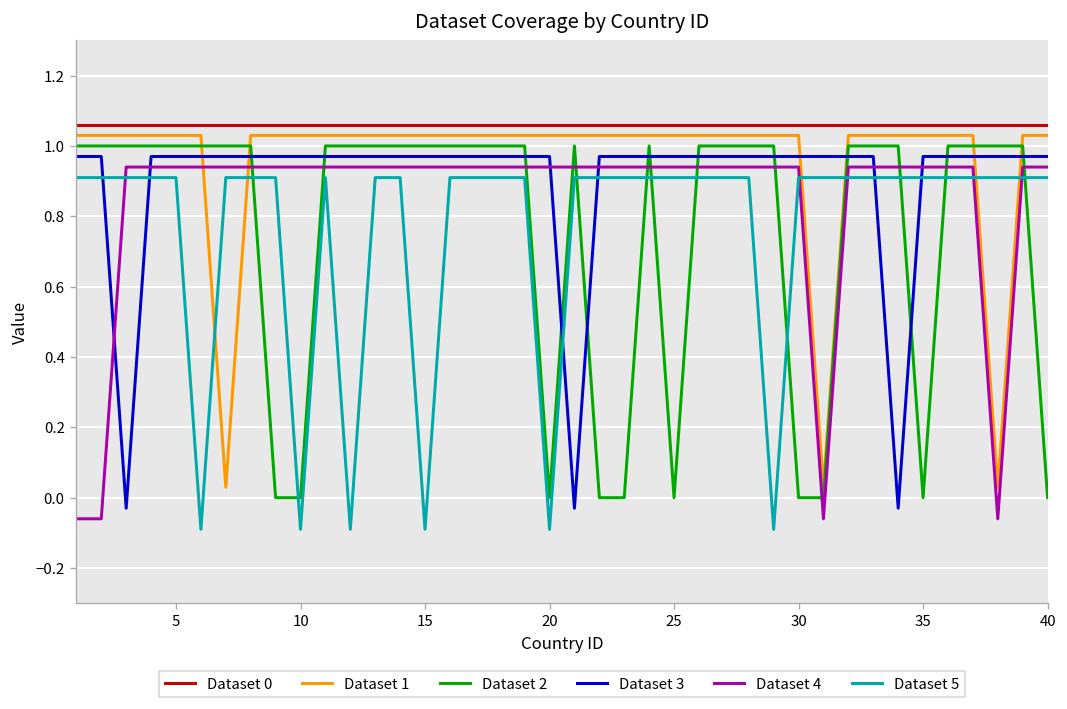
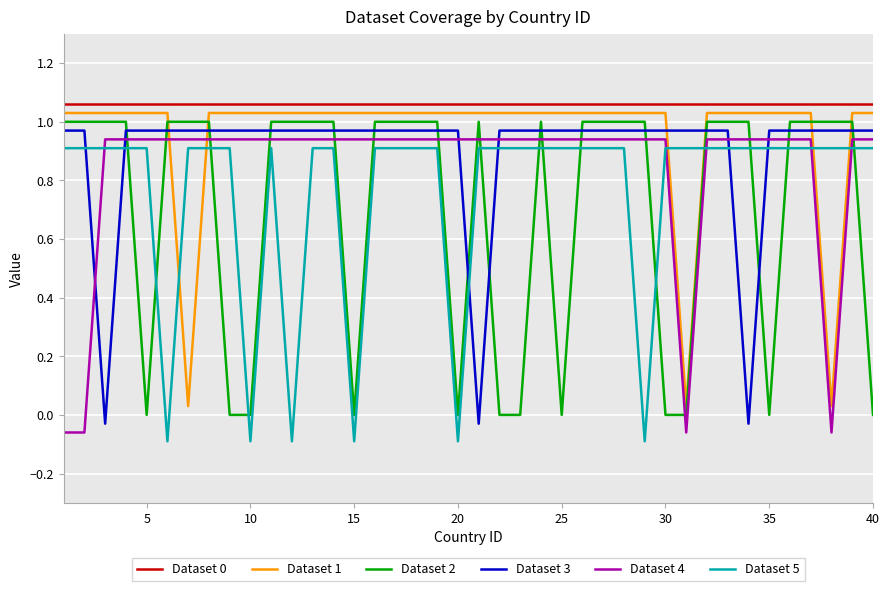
  {
    "Dataset 0": {
      "5": 1.06,
      "10": 1.06,
      "15": 1.06,
      "20": 1.06,
      "25": 1.06,
      "30": 1.06,
      "35": 1.06,
      "40": 1.06
    },
    "Dataset 1": {
      "5": 1.03,
      "10": 1.03,
      "15": 1.03,
      "20": 1.03,
      "25": 1.03,
      "30": 1.03,
      "35": 1.03,
      "40": 1.03
    },
    "Dataset 2": {
-     "5": 1,
+     "5": 0,
      "10": 0,
-     "15": 1,
+     "15": 0,
      "20": 0,
      "25": 0,
      "30": 0,
      "35": 0,
      "40": 0
    },
    "Dataset 3": {
      "5": 0.97,
      "10": 0.97,
      "15": 0.97,
      "20": 0.97,
      "25": 0.97,
      "30": 0.97,
      "35": 0.97,
      "40": 0.97
    },
    "Dataset 4": {
      "5": 0.94,
      "10": 0.94,
      "15": 0.94,
      "20": 0.94,
      "25": 0.94,
      "30": 0.94,
      "35": 0.94,
      "40": 0.94
    },
    "Dataset 5": {
      "5": 0.91,
      "10": -0.09,
      "15": -0.09,
      "20": -0.09,
      "25": 0.91,
      "30": 0.91,
      "35": 0.91,
      "40": 0.91
    }
  }
